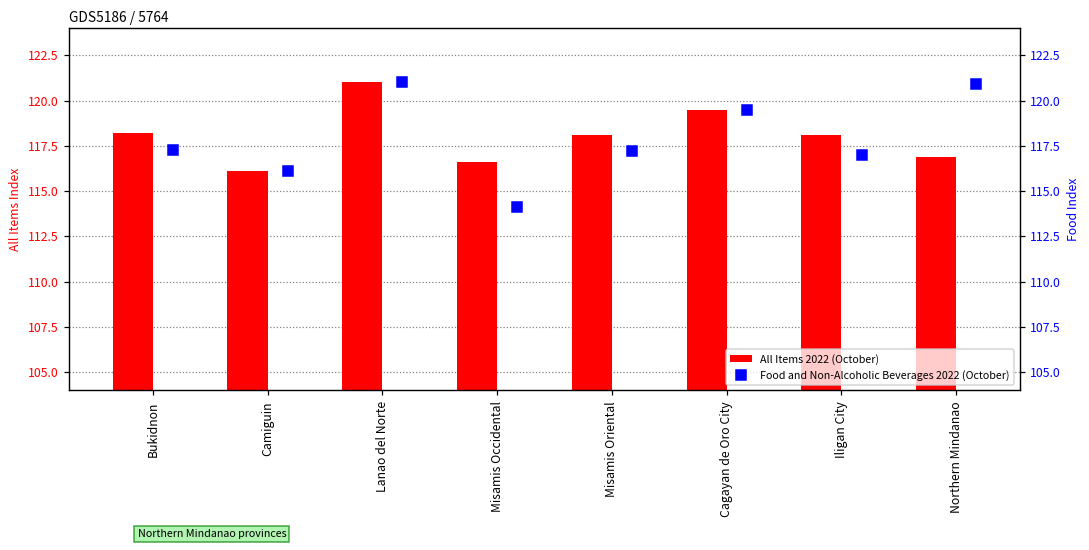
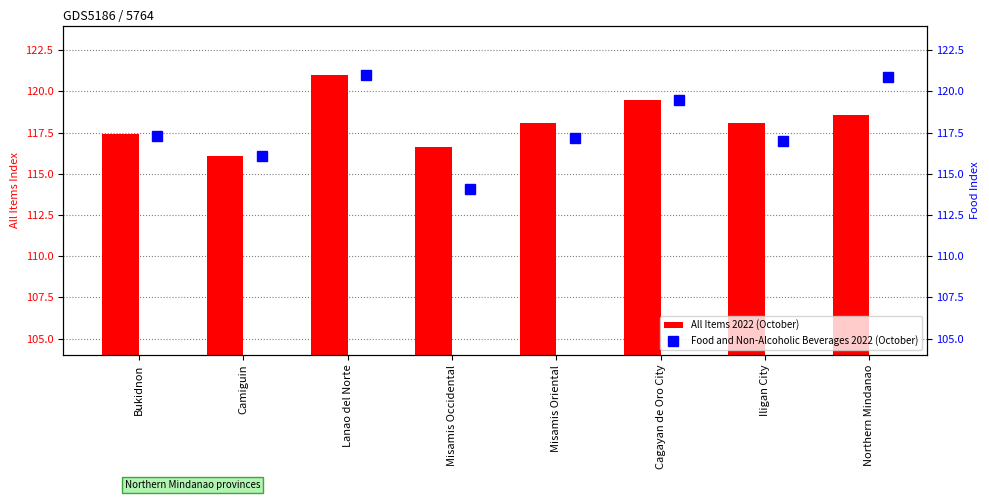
  {
    "All Items 2022 (October)": {
-     "Bukidnon": 118.2,
+     "Bukidnon": 117.4,
      "Camiguin": 116.1,
      "Lanao del Norte": 121.0,
      "Misamis Occidental": 116.6,
      "Misamis Oriental": 118.1,
      "Cagayan de Oro City": 119.5,
      "Iligan City": 118.1,
-     "Northern Mindanao": 116.9
+     "Northern Mindanao": 118.6
    }
  }
